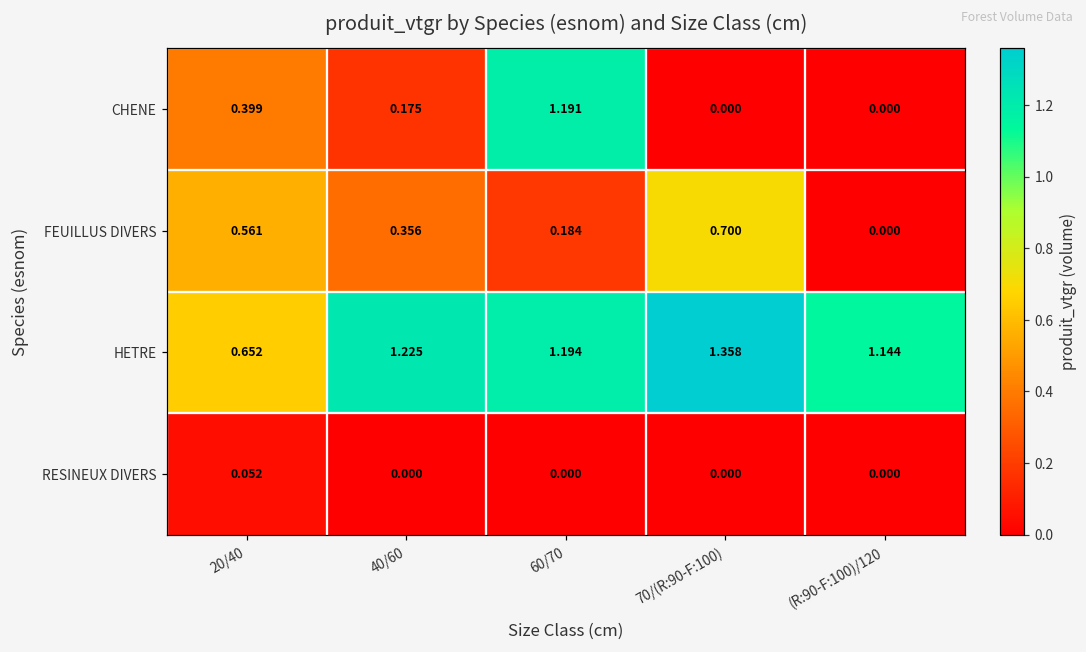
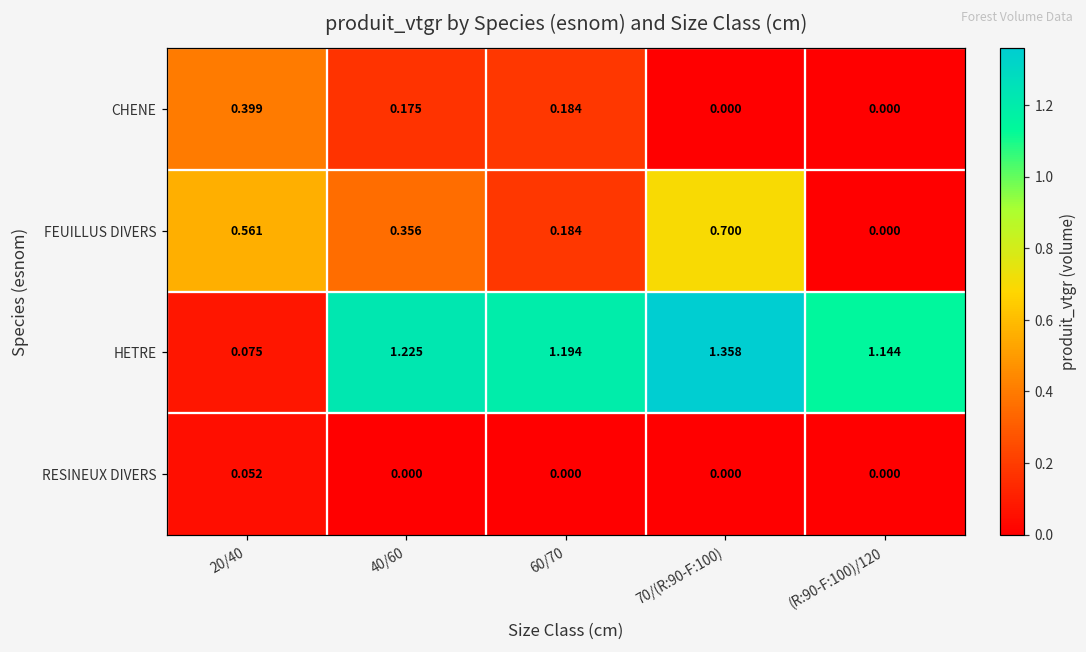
  {
    "CHENE": {
      "20/40": 0.399,
      "40/60": 0.175,
-     "60/70": 1.191,
+     "60/70": 0.184,
      "70/(R:90-F:100)": 0.000,
      "(R:90-F:100)/120": 0.000
    },
    "FEUILLUS DIVERS": {
      "20/40": 0.561,
      "40/60": 0.356,
      "60/70": 0.184,
      "70/(R:90-F:100)": 0.700,
      "(R:90-F:100)/120": 0.000
    },
    "HETRE": {
-     "20/40": 0.652,
+     "20/40": 0.075,
      "40/60": 1.225,
      "60/70": 1.194,
      "70/(R:90-F:100)": 1.358,
      "(R:90-F:100)/120": 1.144
    },
    "RESINEUX DIVERS": {
      "20/40": 0.052,
      "40/60": 0.000,
      "60/70": 0.000,
      "70/(R:90-F:100)": 0.000,
      "(R:90-F:100)/120": 0.000
    }
  }
